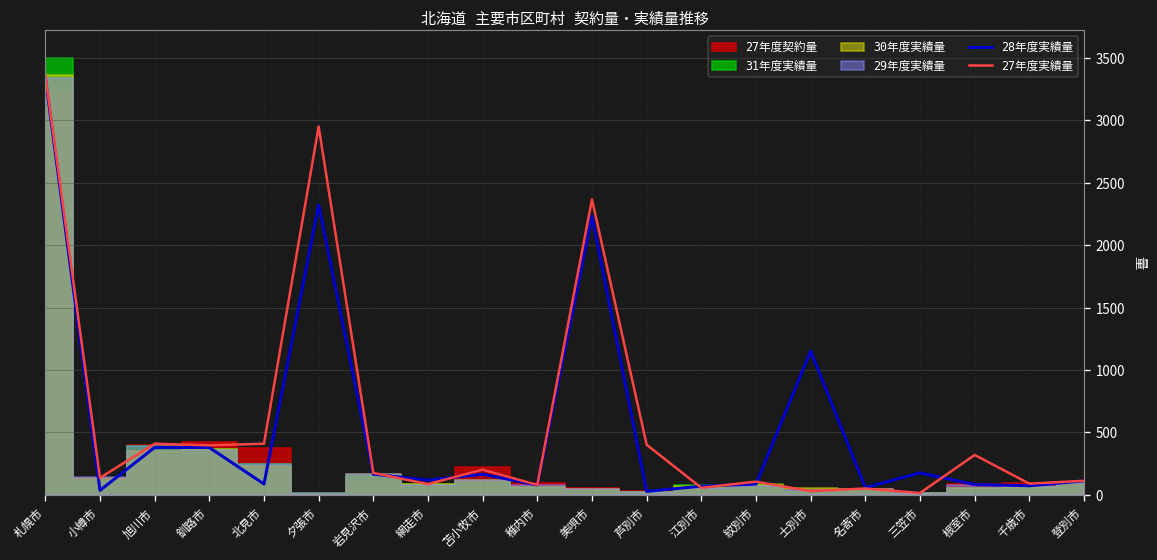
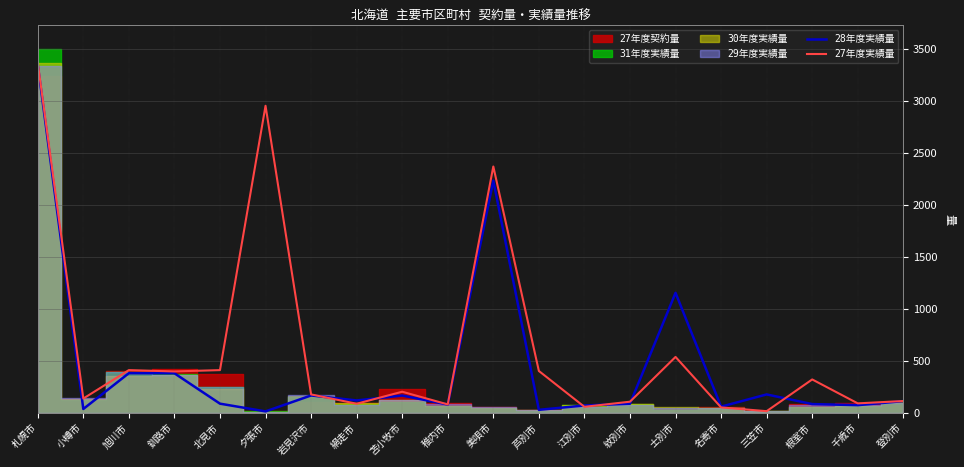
  {
    "28年度実績量": {
      "小樽市": 30,
      "旭川市": 380,
      "北見市": 90,
-     "夕張市": 2320,
+     "夕張市": 10,
      "網走市": 120,
      "苫小牧市": 160,
      "美唄市": 2230,
      "芦別市": 30,
      "士別市": 1150,
      "三笠市": 170,
      "根室市": 80
    },
    "27年度実績量": {
      "小樽市": 140,
      "旭川市": 410,
      "北見市": 410,
      "夕張市": 2950,
      "網走市": 90,
      "苫小牧市": 200,
      "美唄市": 2370,
      "芦別市": 400,
-     "士別市": 30,
+     "士別市": 540,
      "三笠市": 10,
      "根室市": 320
    }
  }
